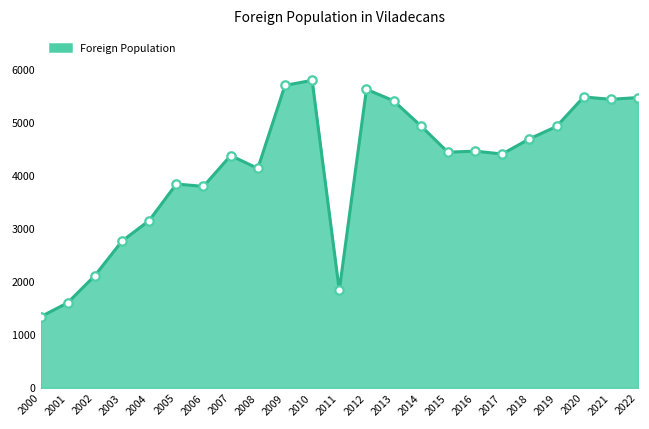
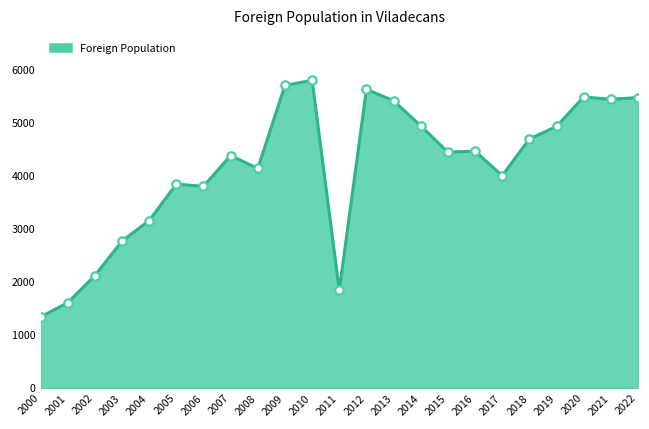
  {
    "2000": 1300,
    "2001": 1600,
    "2002": 2100,
    "2003": 2800,
    "2004": 3200,
    "2005": 3800,
    "2006": 3800,
    "2007": 4400,
    "2008": 4100,
    "2009": 5700,
    "2010": 5800,
    "2011": 1800,
    "2012": 5600,
    "2013": 5400,
    "2014": 4900,
    "2015": 4400,
    "2016": 4500,
-   "2017": 4400,
+   "2017": 4000,
    "2018": 4700,
    "2019": 4900,
    "2020": 5500,
    "2021": 5400,
    "2022": 5500
  }
